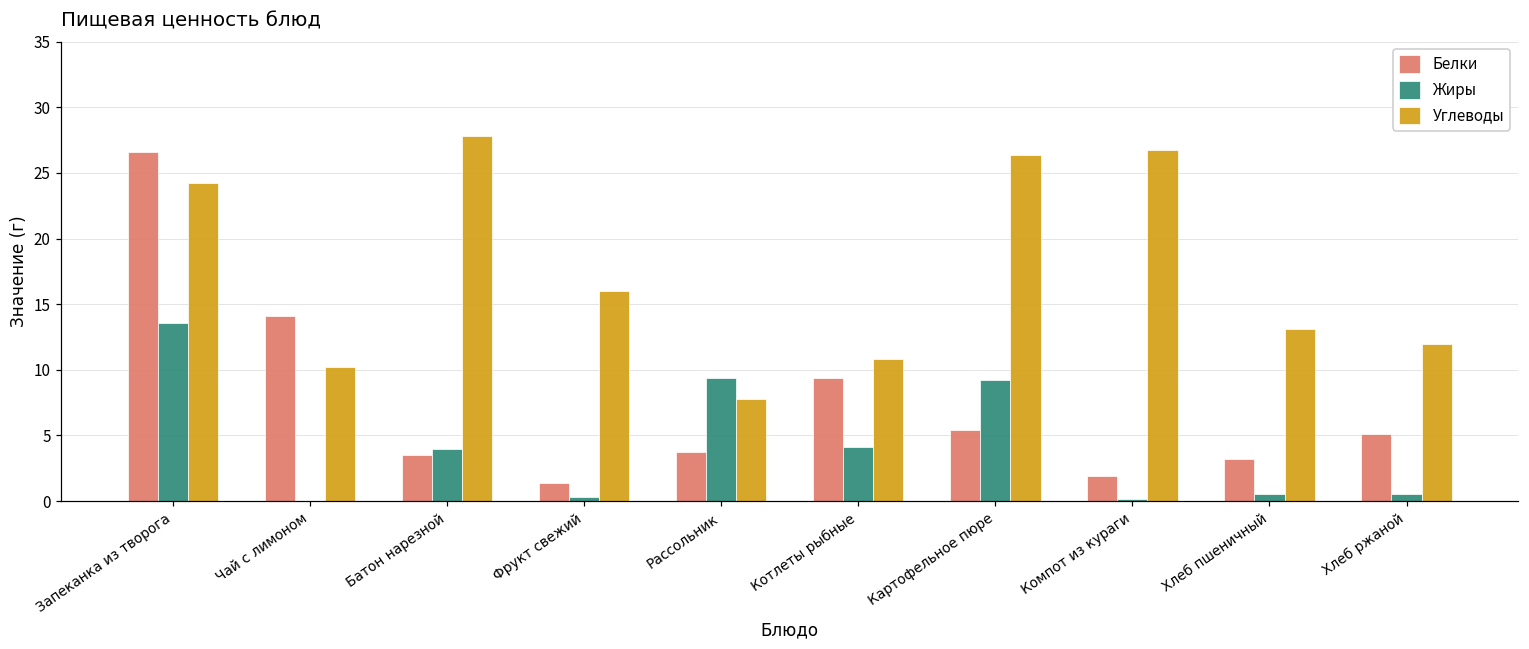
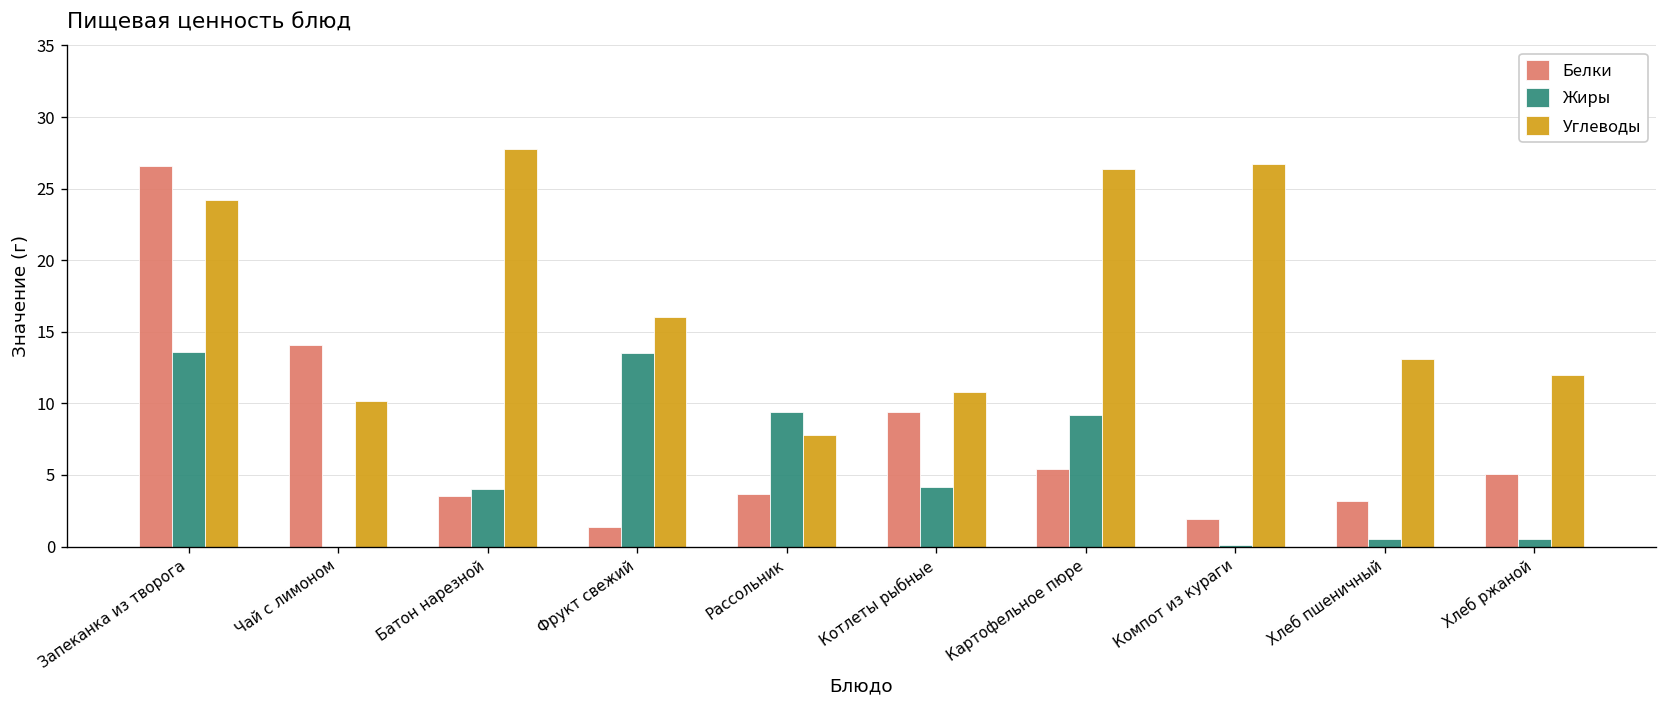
  {
    "Белки": {
      "Запеканка из творога": 26.6,
      "Чай с лимоном": 14.1,
      "Батон нарезной": 3.5,
      "Фрукт свежий": 1.4,
      "Рассольник": 3.7,
      "Котлеты рыбные": 9.4,
      "Картофельное пюре": 5.4,
      "Компот из кураги": 1.9,
      "Хлеб пшеничный": 3.2,
      "Хлеб ржаной": 5.1
    },
    "Жиры": {
      "Запеканка из творога": 13.6,
      "Чай с лимоном": 0.0,
      "Батон нарезной": 4.0,
-     "Фрукт свежий": 0.3,
+     "Фрукт свежий": 13.5,
      "Рассольник": 9.4,
      "Котлеты рыбные": 4.1,
      "Картофельное пюре": 9.2,
      "Хлеб пшеничный": 0.5,
      "Хлеб ржаной": 0.5
    },
    "Углеводы": {
      "Запеканка из творога": 24.2,
      "Чай с лимоном": 10.2,
      "Батон нарезной": 27.8,
      "Фрукт свежий": 16.0,
      "Рассольник": 7.8,
      "Котлеты рыбные": 10.8,
      "Картофельное пюре": 26.4,
      "Компот из кураги": 26.7,
      "Хлеб пшеничный": 13.1,
      "Хлеб ржаной": 12.0
    }
  }
